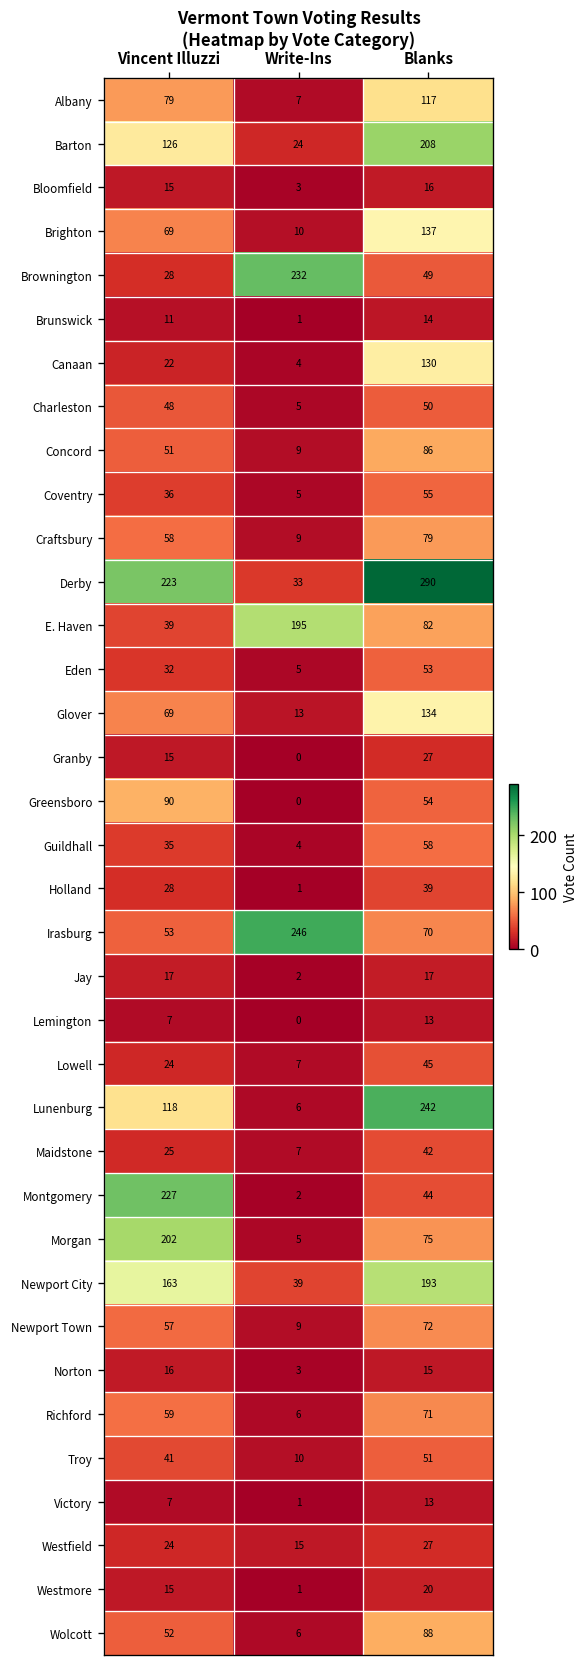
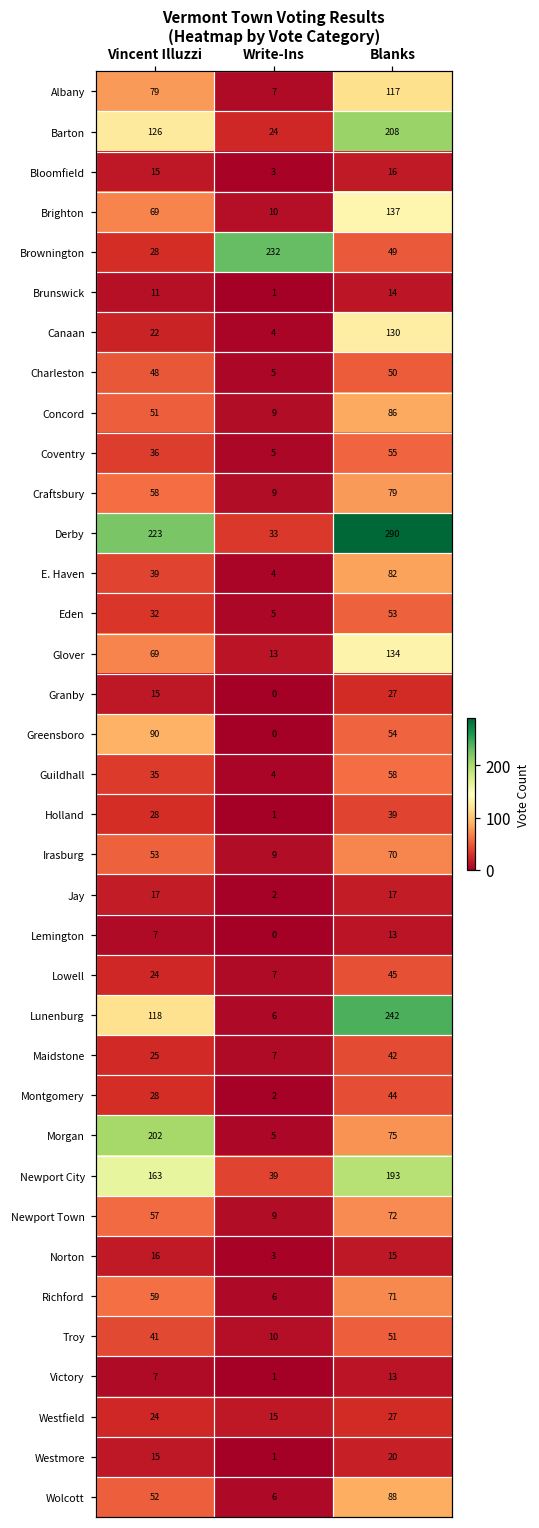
  {
    "Albany": {
      "Vincent Illuzzi": 79,
      "Write-Ins": 7,
      "Blanks": 117
    },
    "Barton": {
      "Vincent Illuzzi": 126,
      "Write-Ins": 24,
      "Blanks": 208
    },
    "Bloomfield": {
      "Vincent Illuzzi": 15,
      "Write-Ins": 3,
      "Blanks": 16
    },
    "Brighton": {
      "Vincent Illuzzi": 69,
      "Write-Ins": 10,
      "Blanks": 137
    },
    "Brownington": {
      "Vincent Illuzzi": 28,
      "Write-Ins": 232,
      "Blanks": 49
    },
    "Brunswick": {
      "Vincent Illuzzi": 11,
      "Write-Ins": 1,
      "Blanks": 14
    },
    "Canaan": {
      "Vincent Illuzzi": 22,
      "Write-Ins": 4,
      "Blanks": 130
    },
    "Charleston": {
      "Vincent Illuzzi": 48,
      "Write-Ins": 5,
      "Blanks": 50
    },
    "Concord": {
      "Vincent Illuzzi": 51,
      "Write-Ins": 9,
      "Blanks": 86
    },
    "Coventry": {
      "Vincent Illuzzi": 36,
      "Write-Ins": 5,
      "Blanks": 55
    },
    "Craftsbury": {
      "Vincent Illuzzi": 58,
      "Write-Ins": 9,
      "Blanks": 79
    },
    "Derby": {
      "Vincent Illuzzi": 223,
      "Write-Ins": 33,
      "Blanks": 290
    },
    "E. Haven": {
      "Vincent Illuzzi": 39,
-     "Write-Ins": 195,
+     "Write-Ins": 4,
      "Blanks": 82
    },
    "Eden": {
      "Vincent Illuzzi": 32,
      "Write-Ins": 5,
      "Blanks": 53
    },
    "Glover": {
      "Vincent Illuzzi": 69,
      "Write-Ins": 13,
      "Blanks": 134
    },
    "Granby": {
      "Vincent Illuzzi": 15,
      "Write-Ins": 0,
      "Blanks": 27
    },
    "Greensboro": {
      "Vincent Illuzzi": 90,
      "Write-Ins": 0,
      "Blanks": 54
    },
    "Guildhall": {
      "Vincent Illuzzi": 35,
      "Write-Ins": 4,
      "Blanks": 58
    },
    "Holland": {
      "Vincent Illuzzi": 28,
      "Write-Ins": 1,
      "Blanks": 39
    },
    "Irasburg": {
      "Vincent Illuzzi": 53,
-     "Write-Ins": 246,
+     "Write-Ins": 9,
      "Blanks": 70
    },
    "Jay": {
      "Vincent Illuzzi": 17,
      "Write-Ins": 2,
      "Blanks": 17
    },
    "Lemington": {
      "Vincent Illuzzi": 7,
      "Write-Ins": 0,
      "Blanks": 13
    },
    "Lowell": {
      "Vincent Illuzzi": 24,
      "Write-Ins": 7,
      "Blanks": 45
    },
    "Lunenburg": {
      "Vincent Illuzzi": 118,
      "Write-Ins": 6,
      "Blanks": 242
    },
    "Maidstone": {
      "Vincent Illuzzi": 25,
      "Write-Ins": 7,
      "Blanks": 42
    },
    "Montgomery": {
-     "Vincent Illuzzi": 227,
+     "Vincent Illuzzi": 28,
      "Write-Ins": 2,
      "Blanks": 44
    },
    "Morgan": {
      "Vincent Illuzzi": 202,
      "Write-Ins": 5,
      "Blanks": 75
    },
    "Newport City": {
      "Vincent Illuzzi": 163,
      "Write-Ins": 39,
      "Blanks": 193
    },
    "Newport Town": {
      "Vincent Illuzzi": 57,
      "Write-Ins": 9,
      "Blanks": 72
    },
    "Norton": {
      "Vincent Illuzzi": 16,
      "Write-Ins": 3,
      "Blanks": 15
    },
    "Richford": {
      "Vincent Illuzzi": 59,
      "Write-Ins": 6,
      "Blanks": 71
    },
    "Troy": {
      "Vincent Illuzzi": 41,
      "Write-Ins": 10,
      "Blanks": 51
    },
    "Victory": {
      "Vincent Illuzzi": 7,
      "Write-Ins": 1,
      "Blanks": 13
    },
    "Westfield": {
      "Vincent Illuzzi": 24,
      "Write-Ins": 15,
      "Blanks": 27
    },
    "Westmore": {
      "Vincent Illuzzi": 15,
      "Write-Ins": 1,
      "Blanks": 20
    },
    "Wolcott": {
      "Vincent Illuzzi": 52,
      "Write-Ins": 6,
      "Blanks": 88
    }
  }
